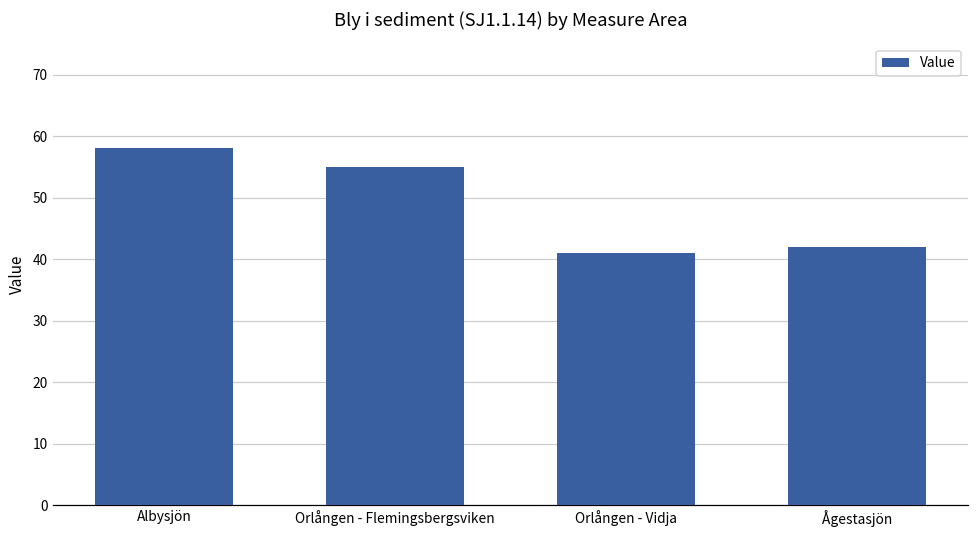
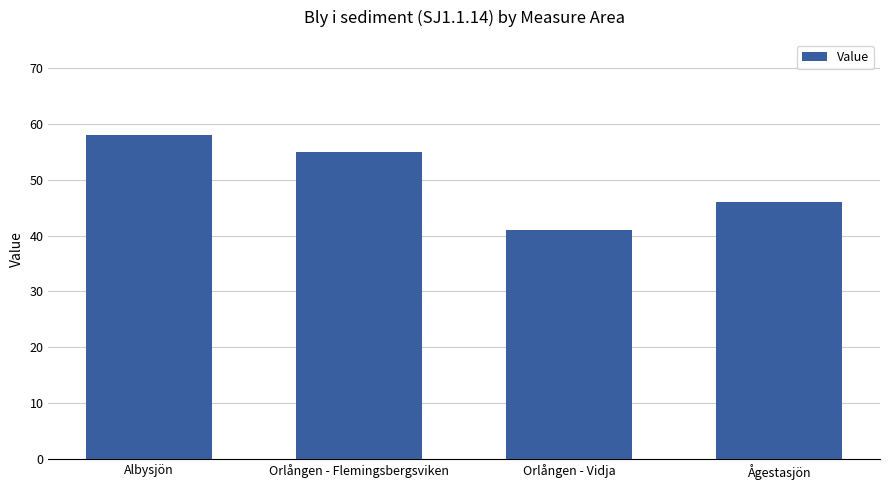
  {
    "Albysjön": 58,
    "Orlången - Flemingsbergsviken": 55,
    "Orlången - Vidja": 41,
-   "Ågestasjön": 42
+   "Ågestasjön": 46
  }
